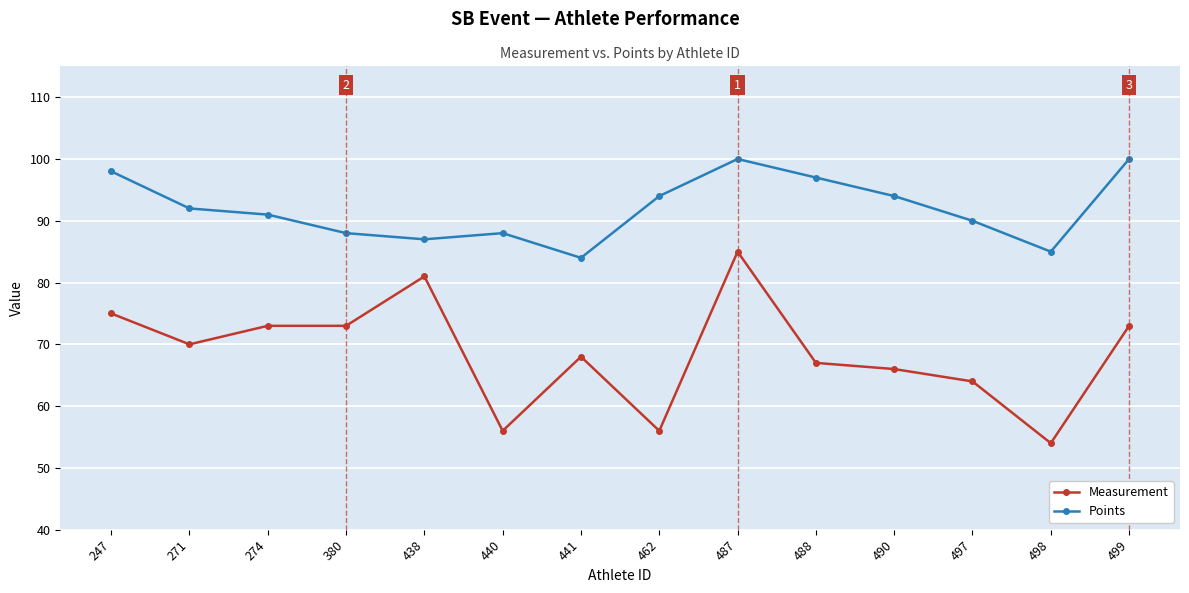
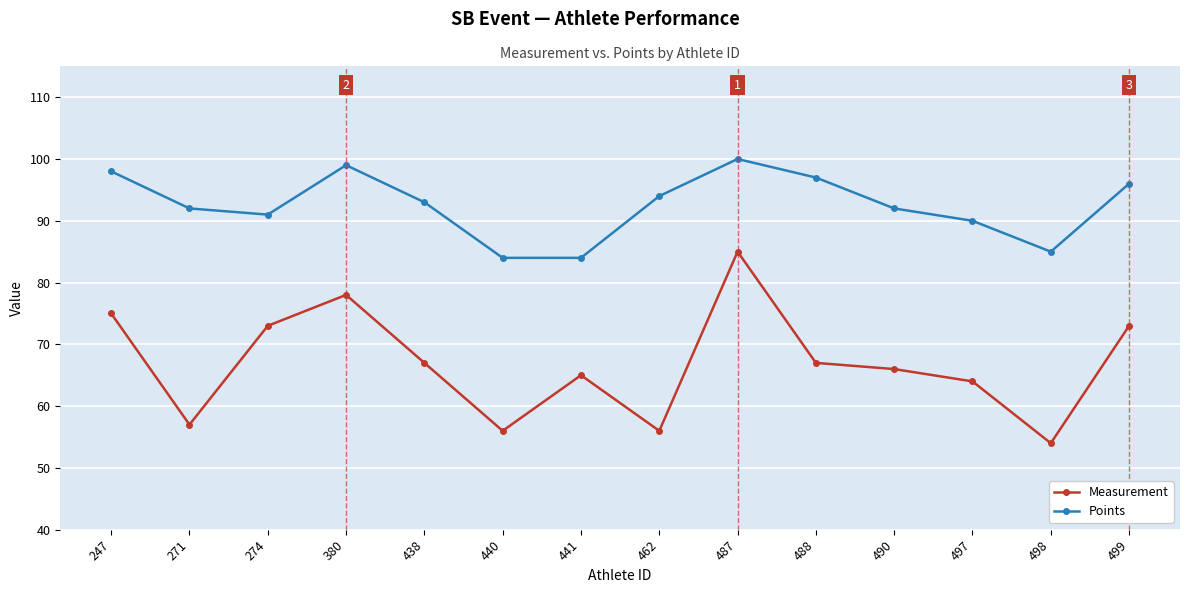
  {
    "Measurement": {
      "247": 75,
-     "271": 70,
+     "271": 57,
      "274": 73,
-     "380": 73,
-     "438": 81,
+     "380": 78,
+     "438": 67,
      "440": 56,
-     "441": 68,
+     "441": 65,
      "462": 56,
      "487": 85,
      "488": 67,
      "490": 66,
      "497": 64,
      "498": 54,
      "499": 73
    },
    "Points": {
      "247": 98,
      "271": 92,
      "274": 91,
-     "380": 88,
-     "438": 87,
-     "440": 88,
+     "380": 99,
+     "438": 93,
+     "440": 84,
      "441": 84,
      "462": 94,
      "487": 100,
      "488": 97,
-     "490": 94,
+     "490": 92,
      "497": 90,
      "498": 85,
-     "499": 100
+     "499": 96
    }
  }
